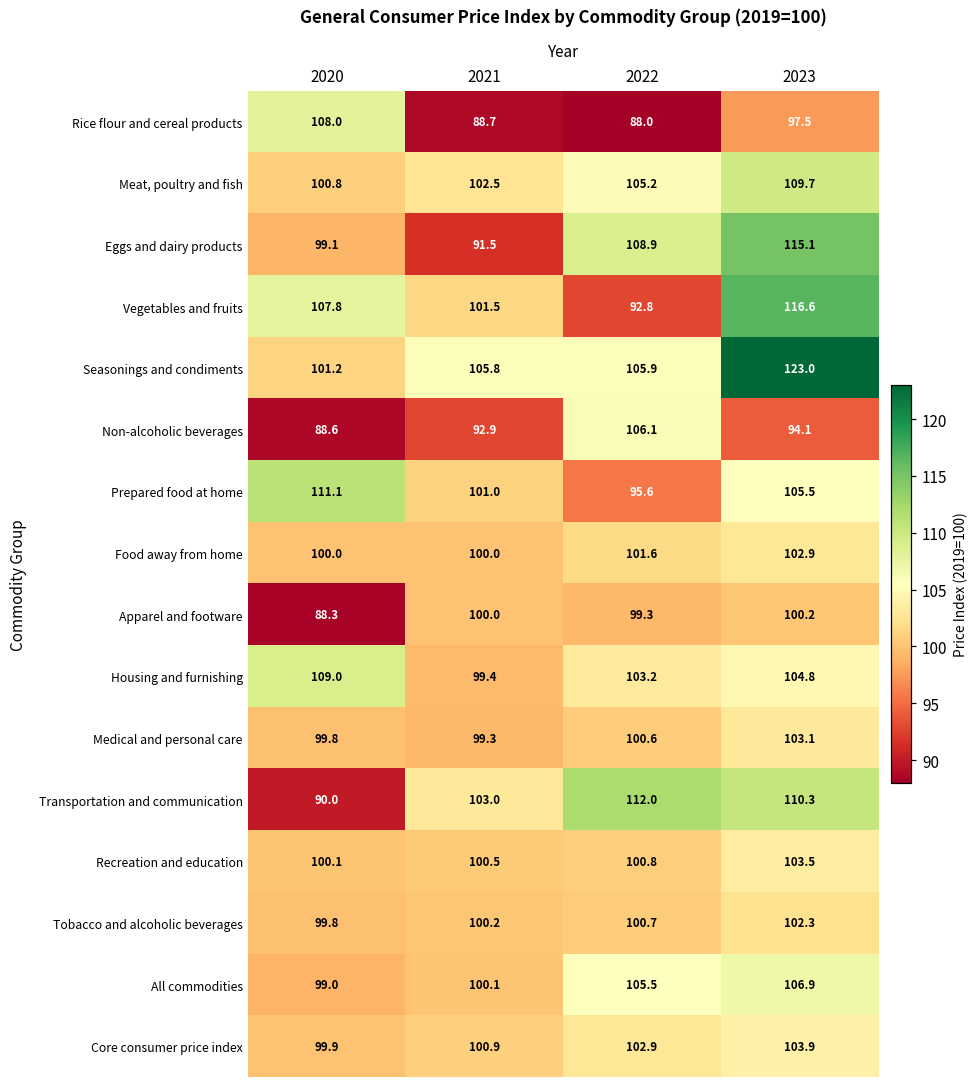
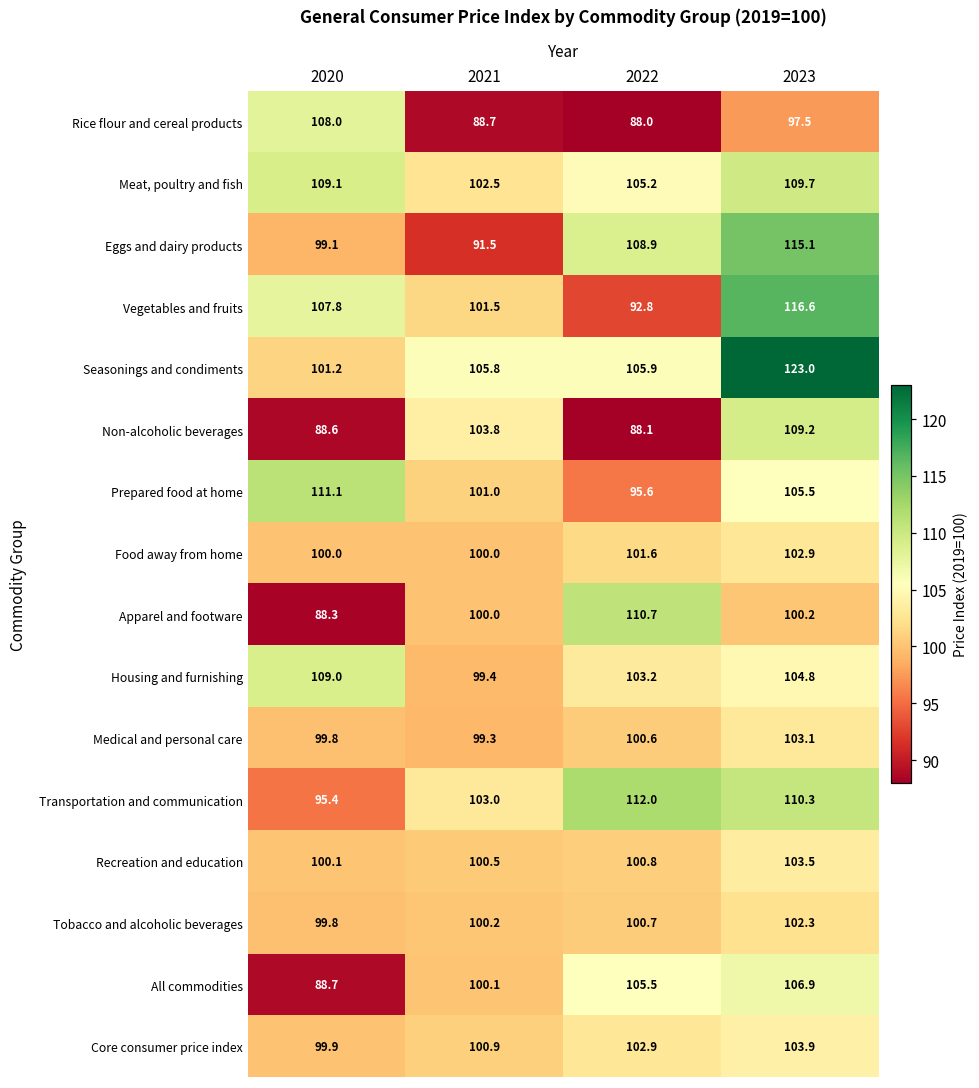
  {
    "Rice flour and cereal products": {
      "2020": 108.0,
      "2021": 88.7,
      "2022": 88.0,
      "2023": 97.5
    },
    "Meat, poultry and fish": {
-     "2020": 100.8,
+     "2020": 109.1,
      "2021": 102.5,
      "2022": 105.2,
      "2023": 109.7
    },
    "Eggs and dairy products": {
      "2020": 99.1,
      "2021": 91.5,
      "2022": 108.9,
      "2023": 115.1
    },
    "Vegetables and fruits": {
      "2020": 107.8,
      "2021": 101.5,
      "2022": 92.8,
      "2023": 116.6
    },
    "Seasonings and condiments": {
      "2020": 101.2,
      "2021": 105.8,
      "2022": 105.9,
      "2023": 123.0
    },
    "Non-alcoholic beverages": {
      "2020": 88.6,
-     "2021": 92.9,
-     "2022": 106.1,
-     "2023": 94.1
+     "2021": 103.8,
+     "2022": 88.1,
+     "2023": 109.2
    },
    "Prepared food at home": {
      "2020": 111.1,
      "2021": 101.0,
      "2022": 95.6,
      "2023": 105.5
    },
    "Food away from home": {
      "2020": 100.0,
      "2021": 100.0,
      "2022": 101.6,
      "2023": 102.9
    },
    "Apparel and footware": {
      "2020": 88.3,
      "2021": 100.0,
-     "2022": 99.3,
+     "2022": 110.7,
      "2023": 100.2
    },
    "Housing and furnishing": {
      "2020": 109.0,
      "2021": 99.4,
      "2022": 103.2,
      "2023": 104.8
    },
    "Medical and personal care": {
      "2020": 99.8,
      "2021": 99.3,
      "2022": 100.6,
      "2023": 103.1
    },
    "Transportation and communication": {
-     "2020": 90.0,
+     "2020": 95.4,
      "2021": 103.0,
      "2022": 112.0,
      "2023": 110.3
    },
    "Recreation and education": {
      "2020": 100.1,
      "2021": 100.5,
      "2022": 100.8,
      "2023": 103.5
    },
    "Tobacco and alcoholic beverages": {
      "2020": 99.8,
      "2021": 100.2,
      "2022": 100.7,
      "2023": 102.3
    },
    "All commodities": {
-     "2020": 99.0,
+     "2020": 88.7,
      "2021": 100.1,
      "2022": 105.5,
      "2023": 106.9
    },
    "Core consumer price index": {
      "2020": 99.9,
      "2021": 100.9,
      "2022": 102.9,
      "2023": 103.9
    }
  }
